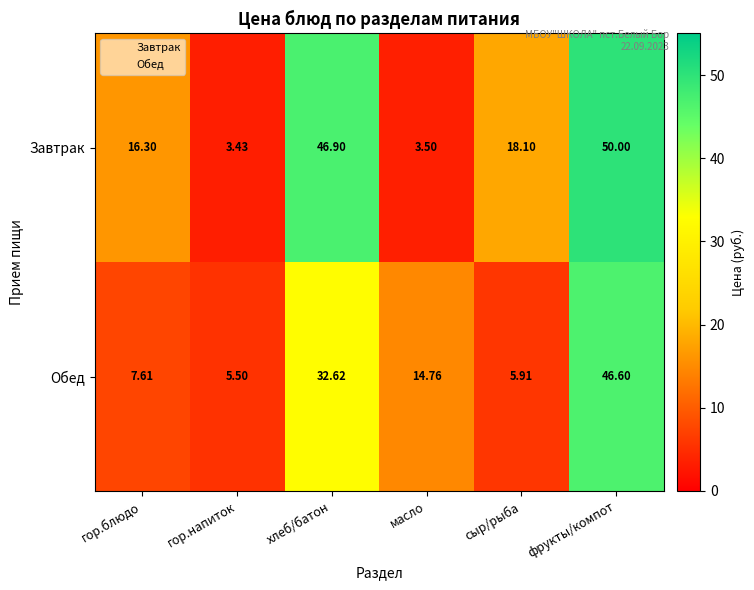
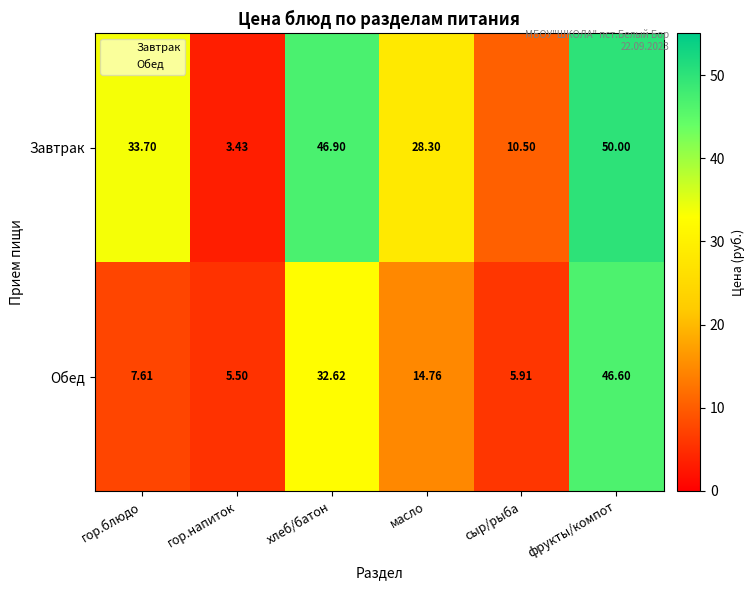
  {
    "Завтрак": {
-     "гор.блюдо": 16.30,
+     "гор.блюдо": 33.70,
      "гор.напиток": 3.43,
      "хлеб/батон": 46.90,
-     "масло": 3.50,
-     "сыр/рыба": 18.10
+     "масло": 28.30,
+     "сыр/рыба": 10.50
    },
    "Обед": {
      "гор.блюдо": 7.61,
      "гор.напиток": 5.50,
      "хлеб/батон": 32.62,
      "масло": 14.76,
      "сыр/рыба": 5.91,
      "фрукты/компот": 46.60
    }
  }
